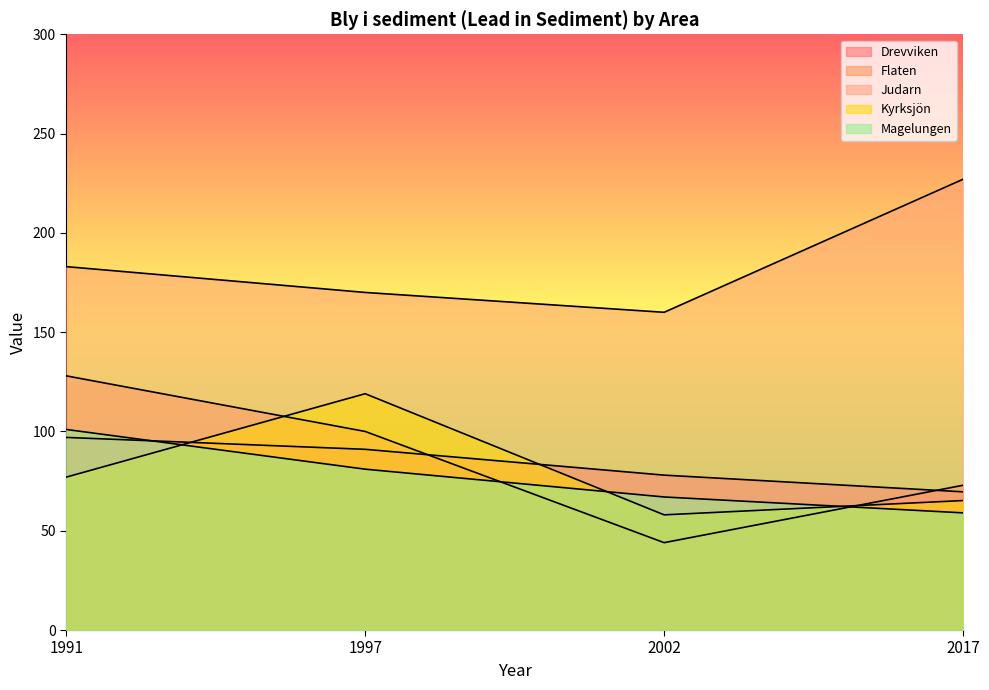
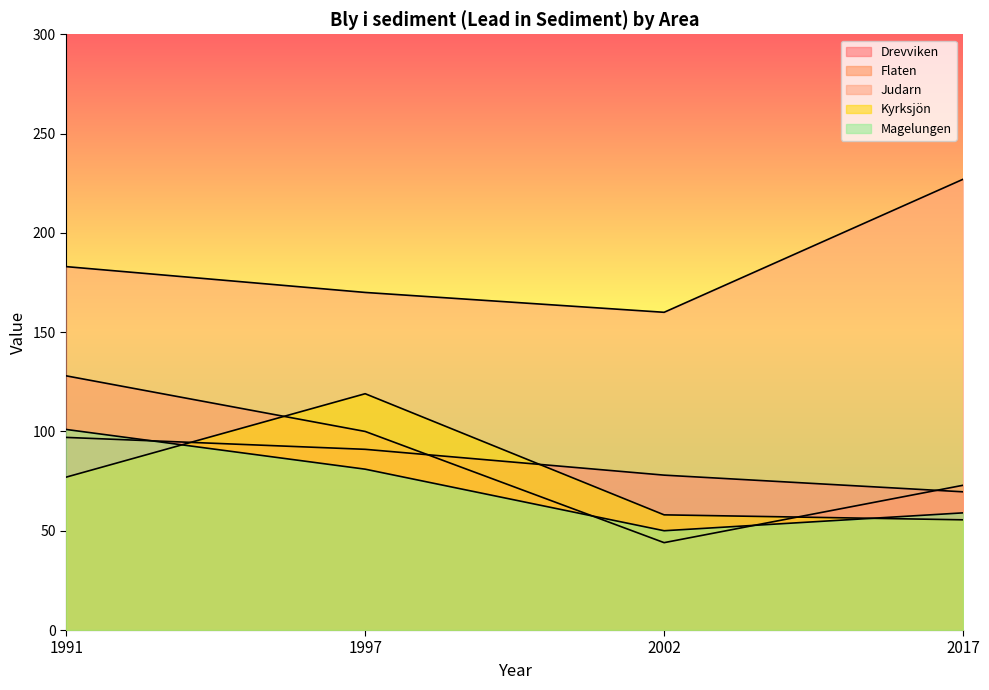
  {
    "Kyrksjön": {
      "1991": 77,
      "1997": 119,
      "2002": 58,
-     "2017": 65
+     "2017": 56
    },
    "Magelungen": {
      "1991": 101,
      "1997": 81,
-     "2002": 67,
+     "2002": 50,
      "2017": 59
    }
  }
